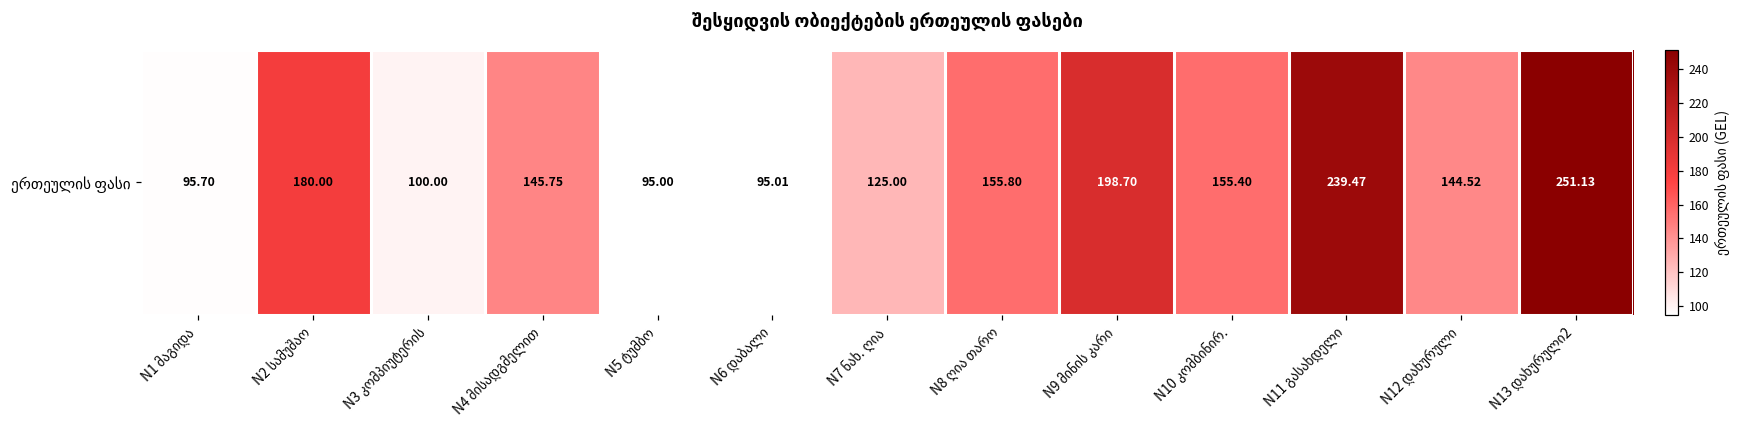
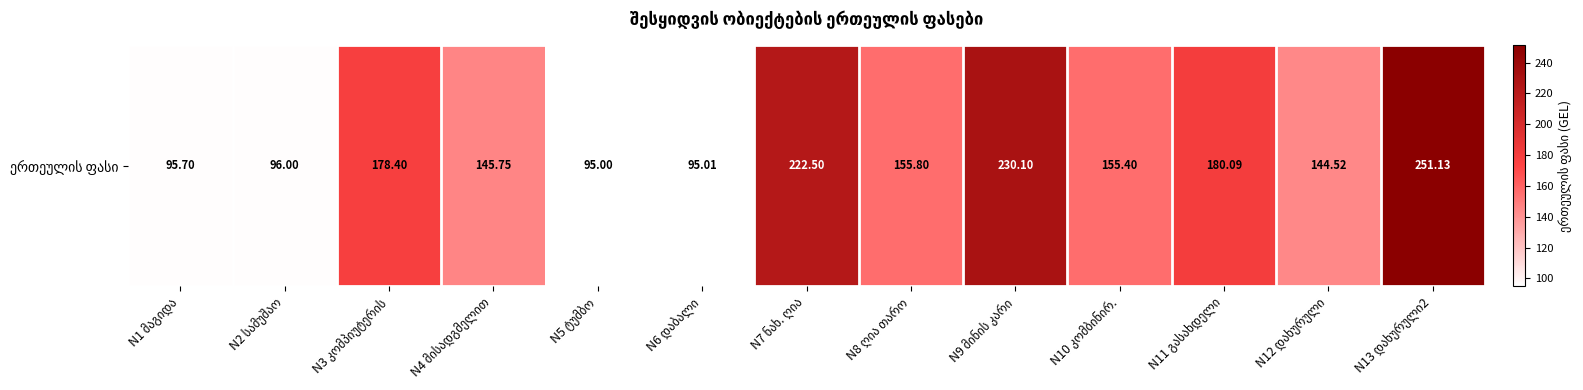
  {
    "ერთეულის ფასი": {
      "N1 მაგიდა": 95.70,
-     "N2 სამუშაო": 180.00,
-     "N3 კომპიუტერის": 100.00,
+     "N2 სამუშაო": 96.00,
+     "N3 კომპიუტერის": 178.40,
      "N4 მისადგმელით": 145.75,
      "N5 ტუმბო": 95.00,
      "N6 დაბალი": 95.01,
-     "N7 ნახ. ღია": 125.00,
+     "N7 ნახ. ღია": 222.50,
      "N8 ღია თარო": 155.80,
-     "N9 მინის კარი": 198.70,
+     "N9 მინის კარი": 230.10,
      "N10 კომბინირ.": 155.40,
-     "N11 გასახდელი": 239.47,
+     "N11 გასახდელი": 180.09,
      "N12 დახურული": 144.52,
      "N13 დახურული2": 251.13
    }
  }
